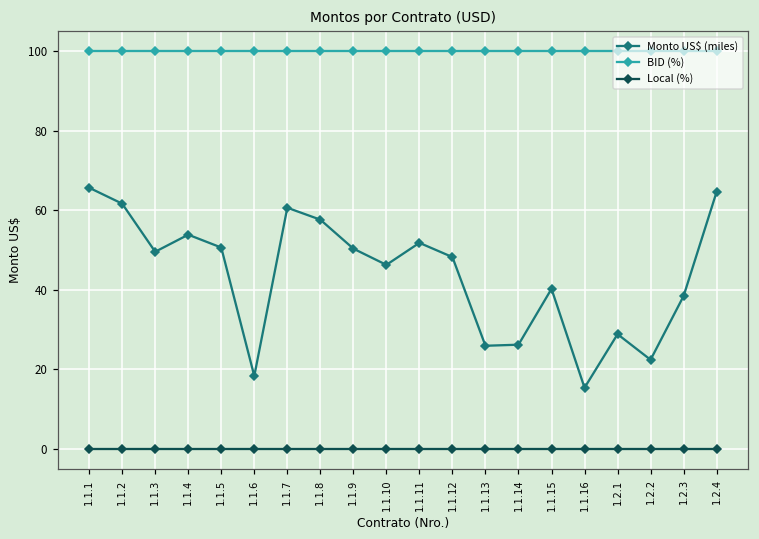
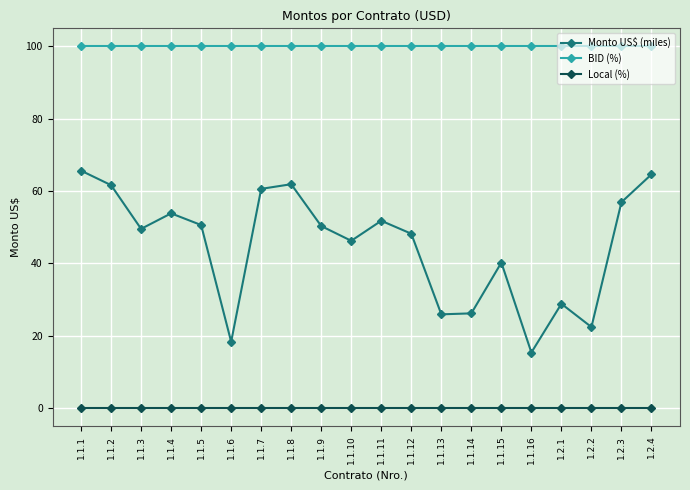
  {
    "Monto US$ (miles)": {
      "1.1.1": 66,
      "1.1.2": 62,
      "1.1.3": 50,
      "1.1.4": 54,
      "1.1.5": 51,
      "1.1.6": 18,
      "1.1.7": 61,
-     "1.1.8": 58,
+     "1.1.8": 62,
      "1.1.9": 50,
      "1.1.10": 46,
      "1.1.11": 52,
      "1.1.12": 48,
      "1.1.13": 26,
      "1.1.14": 26,
      "1.1.15": 40,
      "1.1.16": 15,
      "1.2.1": 29,
      "1.2.2": 22,
-     "1.2.3": 38,
+     "1.2.3": 57,
      "1.2.4": 65
    },
    "BID (%)": {
      "1.1.1": 100,
      "1.1.2": 100,
      "1.1.3": 100,
      "1.1.4": 100,
      "1.1.5": 100,
      "1.1.6": 100,
      "1.1.7": 100,
      "1.1.8": 100,
      "1.1.9": 100,
      "1.1.10": 100,
      "1.1.11": 100,
      "1.1.12": 100,
      "1.1.13": 100,
      "1.1.14": 100,
      "1.1.15": 100,
      "1.1.16": 100
    },
    "Local (%)": {
      "1.1.1": 0,
      "1.1.2": 0,
      "1.1.3": 0,
      "1.1.4": 0,
      "1.1.5": 0,
      "1.1.6": 0,
      "1.1.7": 0,
      "1.1.8": 0,
      "1.1.9": 0,
      "1.1.10": 0,
      "1.1.11": 0,
      "1.1.12": 0,
      "1.1.13": 0,
      "1.1.14": 0,
      "1.1.15": 0,
      "1.1.16": 0,
      "1.2.1": 0,
      "1.2.2": 0,
      "1.2.3": 0,
      "1.2.4": 0
    }
  }
